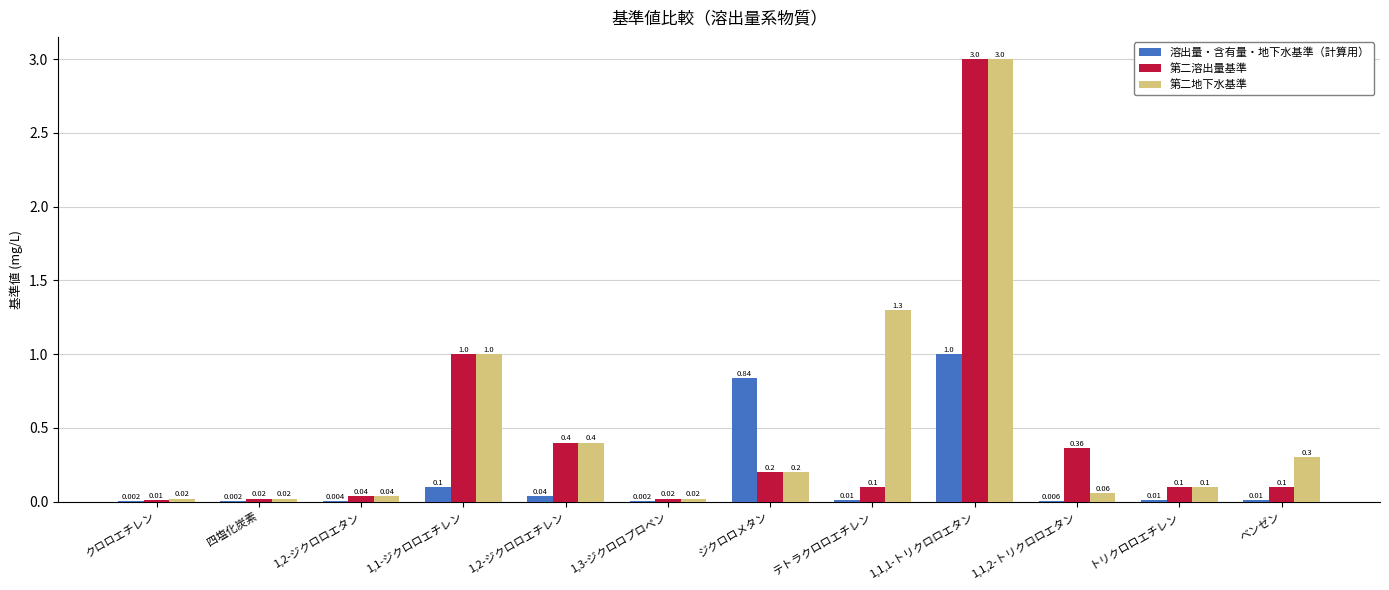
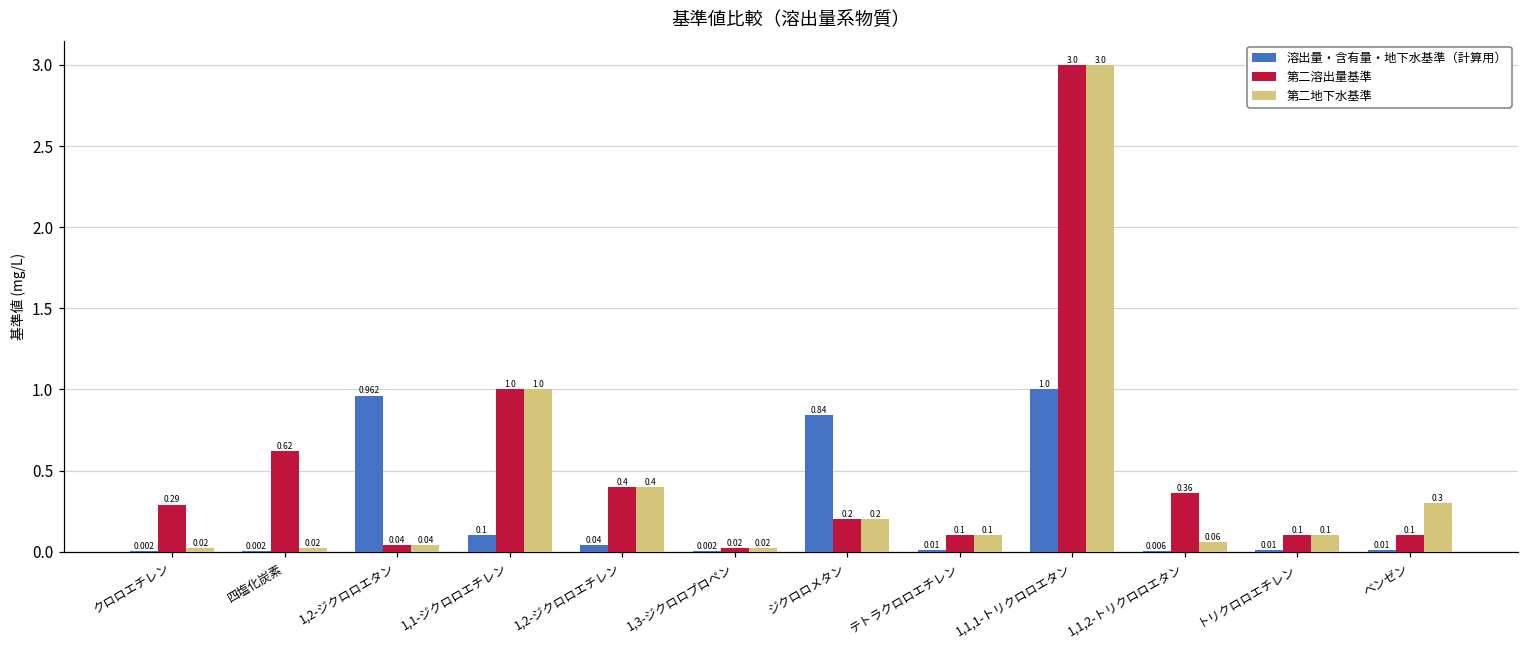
  {
    "溶出量・含有量・地下水基準（計算用）": {
      "クロロエチレン": 0.002,
      "四塩化炭素": 0.002,
-     "1,2-ジクロロエタン": 0.004,
+     "1,2-ジクロロエタン": 0.962,
      "1,1-ジクロロエチレン": 0.1,
      "1,2-ジクロロエチレン": 0.04,
      "1,3-ジクロロプロペン": 0.002,
      "ジクロロメタン": 0.84,
      "テトラクロロエチレン": 0.01,
      "1,1,1-トリクロロエタン": 1.0,
      "1,1,2-トリクロロエタン": 0.006,
      "トリクロロエチレン": 0.01,
      "ベンゼン": 0.01
    },
    "第二溶出量基準": {
-     "クロロエチレン": 0.01,
-     "四塩化炭素": 0.02,
+     "クロロエチレン": 0.29,
+     "四塩化炭素": 0.62,
      "1,2-ジクロロエタン": 0.04,
      "1,1-ジクロロエチレン": 1.0,
      "1,2-ジクロロエチレン": 0.4,
      "1,3-ジクロロプロペン": 0.02,
      "ジクロロメタン": 0.2,
      "テトラクロロエチレン": 0.1,
      "1,1,1-トリクロロエタン": 3.0,
      "1,1,2-トリクロロエタン": 0.36,
      "トリクロロエチレン": 0.1,
      "ベンゼン": 0.1
    },
    "第二地下水基準": {
      "クロロエチレン": 0.02,
      "四塩化炭素": 0.02,
      "1,2-ジクロロエタン": 0.04,
      "1,1-ジクロロエチレン": 1.0,
      "1,2-ジクロロエチレン": 0.4,
      "1,3-ジクロロプロペン": 0.02,
      "ジクロロメタン": 0.2,
-     "テトラクロロエチレン": 1.3,
+     "テトラクロロエチレン": 0.1,
      "1,1,1-トリクロロエタン": 3.0,
      "1,1,2-トリクロロエタン": 0.06,
      "トリクロロエチレン": 0.1,
      "ベンゼン": 0.3
    }
  }
